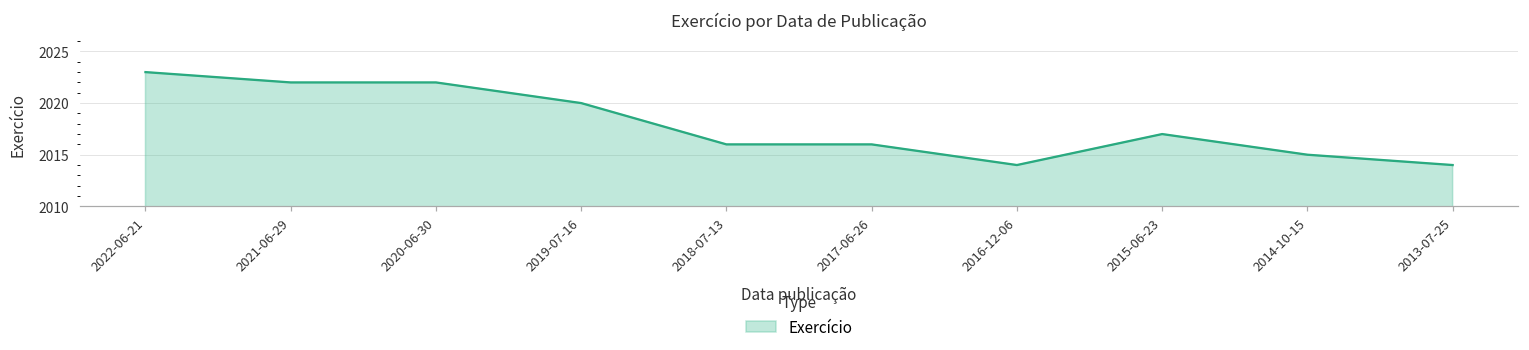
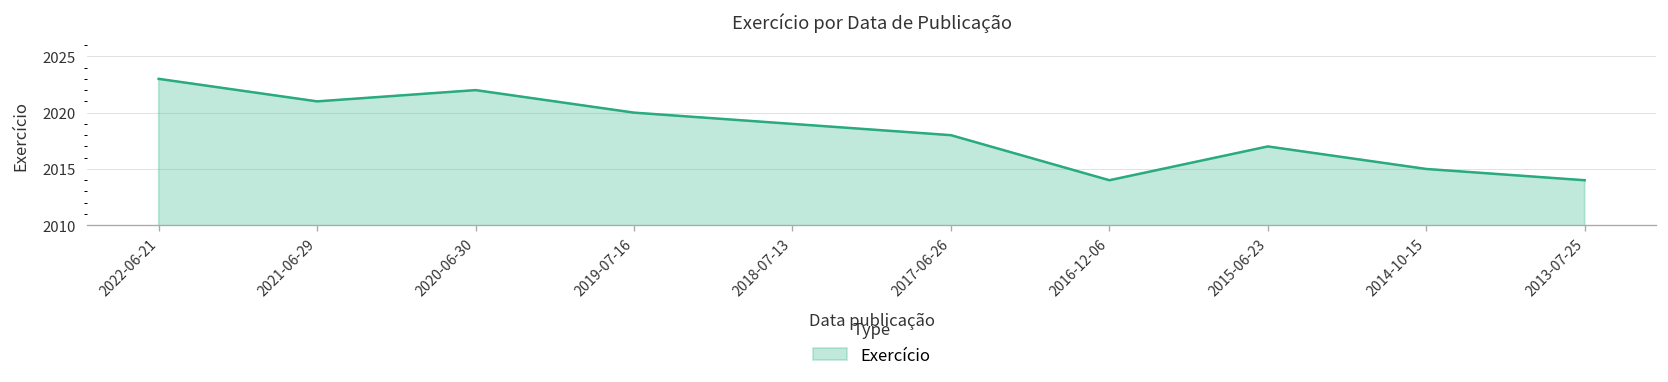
  {
    "2022-06-21": 2023,
-   "2021-06-29": 2022,
+   "2021-06-29": 2021,
    "2020-06-30": 2022,
    "2019-07-16": 2020,
-   "2018-07-13": 2016,
-   "2017-06-26": 2016,
+   "2018-07-13": 2019,
+   "2017-06-26": 2018,
    "2016-12-06": 2014,
    "2015-06-23": 2017,
    "2014-10-15": 2015,
    "2013-07-25": 2014
  }
